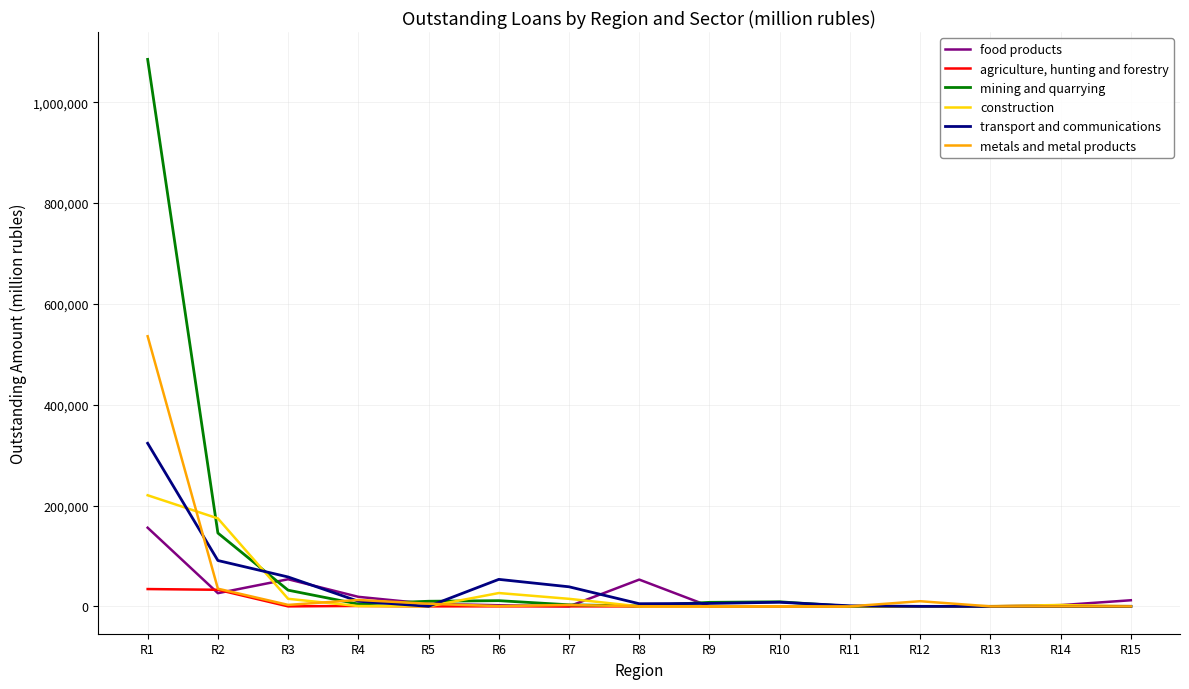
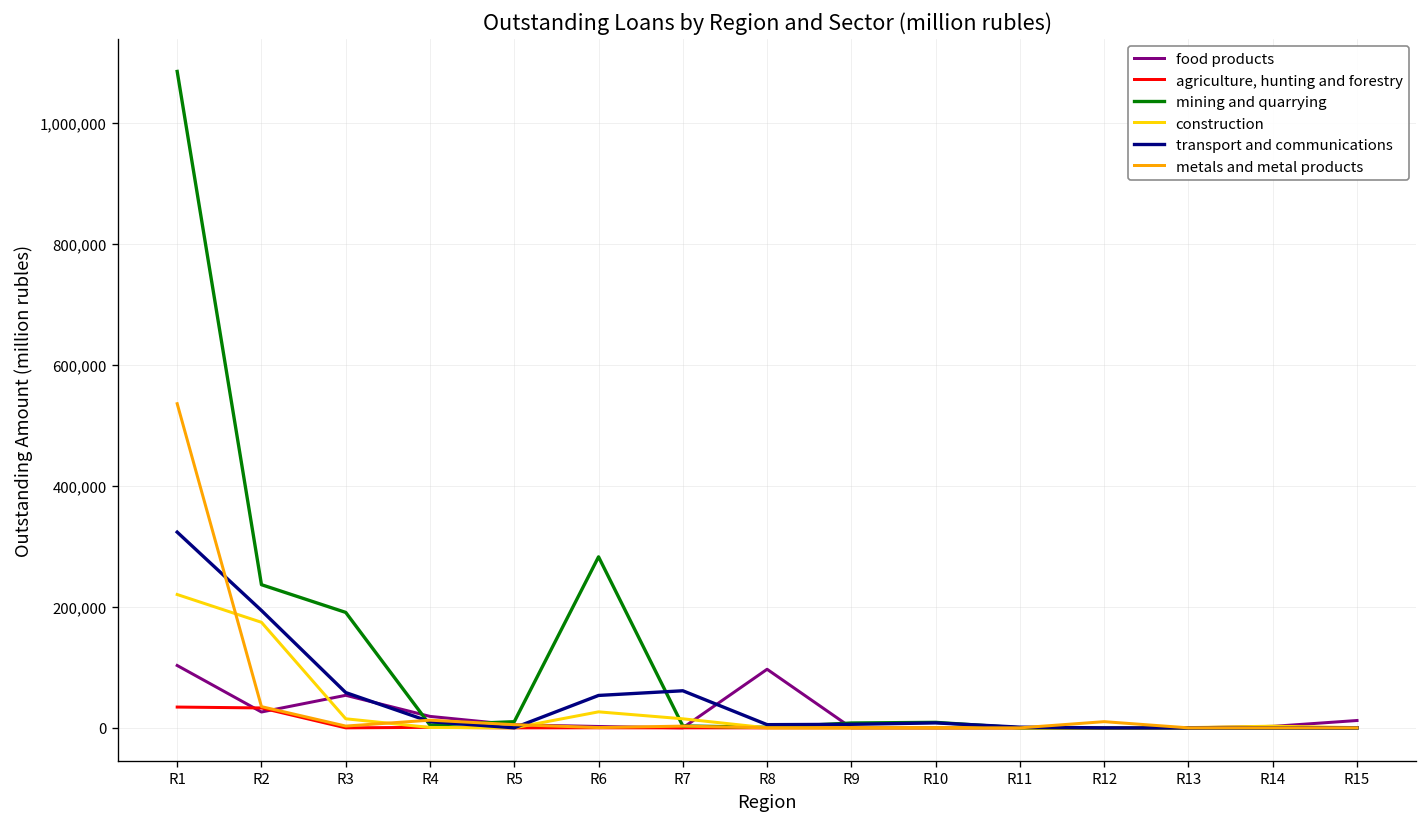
  {
    "food products": {
-     "R1": "160,000",
+     "R1": "100,000",
      "R2": "30,000",
      "R4": "20,000",
-     "R8": "50,000",
+     "R8": "100,000",
      "R15": "10,000"
    },
    "agriculture, hunting and forestry": {
      "R1": "30,000"
    },
    "mining and quarrying": {
      "R1": "1,080,000",
-     "R2": "150,000",
-     "R3": "30,000",
-     "R6": "10,000"
+     "R2": "240,000",
+     "R3": "190,000",
+     "R6": "280,000"
    },
    "transport and communications": {
      "R1": "320,000",
-     "R2": "90,000",
+     "R2": "190,000",
      "R6": "50,000",
-     "R7": "40,000"
+     "R7": "60,000"
    }
  }
